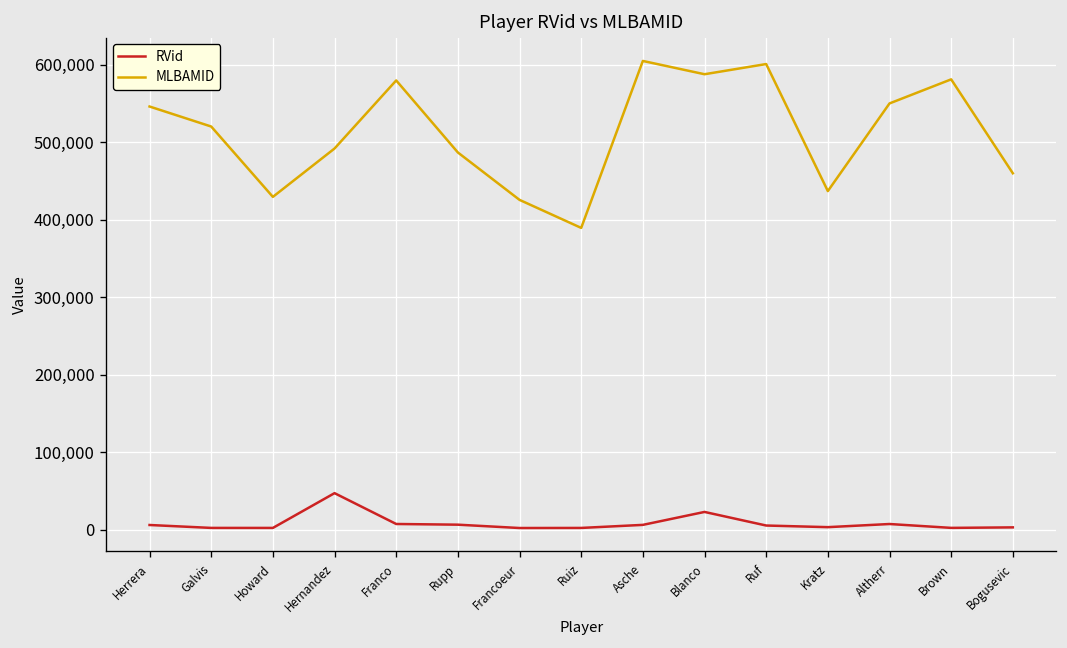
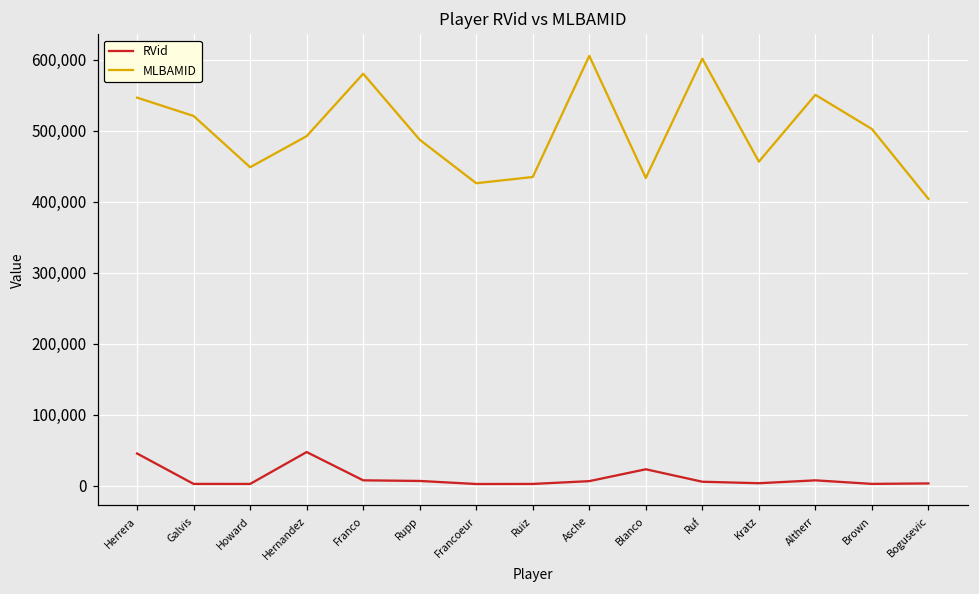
  {
    "RVid": {
-     "Herrera": "10,000",
+     "Herrera": "50,000",
      "Galvis": "0",
      "Howard": "0",
      "Hernandez": "50,000",
      "Franco": "10,000",
      "Rupp": "10,000",
      "Francoeur": "0",
      "Ruiz": "0",
      "Asche": "10,000",
      "Blanco": "20,000",
      "Ruf": "10,000",
      "Kratz": "0",
      "Altherr": "10,000",
      "Brown": "0",
      "Bogusevic": "0"
    },
    "MLBAMID": {
      "Herrera": "550,000",
      "Galvis": "520,000",
-     "Howard": "430,000",
+     "Howard": "450,000",
      "Hernandez": "490,000",
      "Franco": "580,000",
      "Rupp": "490,000",
      "Francoeur": "430,000",
-     "Ruiz": "390,000",
+     "Ruiz": "430,000",
      "Asche": "610,000",
-     "Blanco": "590,000",
+     "Blanco": "430,000",
      "Ruf": "600,000",
-     "Kratz": "440,000",
+     "Kratz": "460,000",
      "Altherr": "550,000",
-     "Brown": "580,000",
-     "Bogusevic": "460,000"
+     "Brown": "500,000",
+     "Bogusevic": "400,000"
    }
  }
